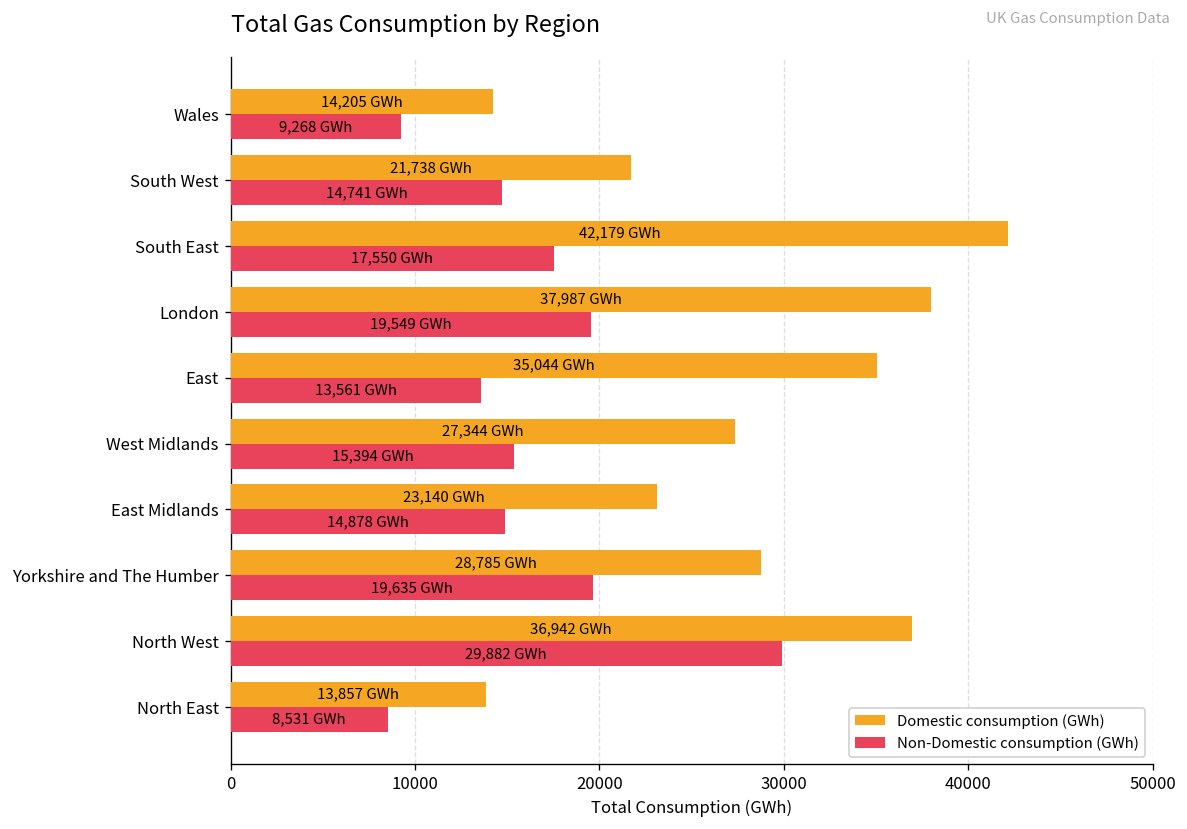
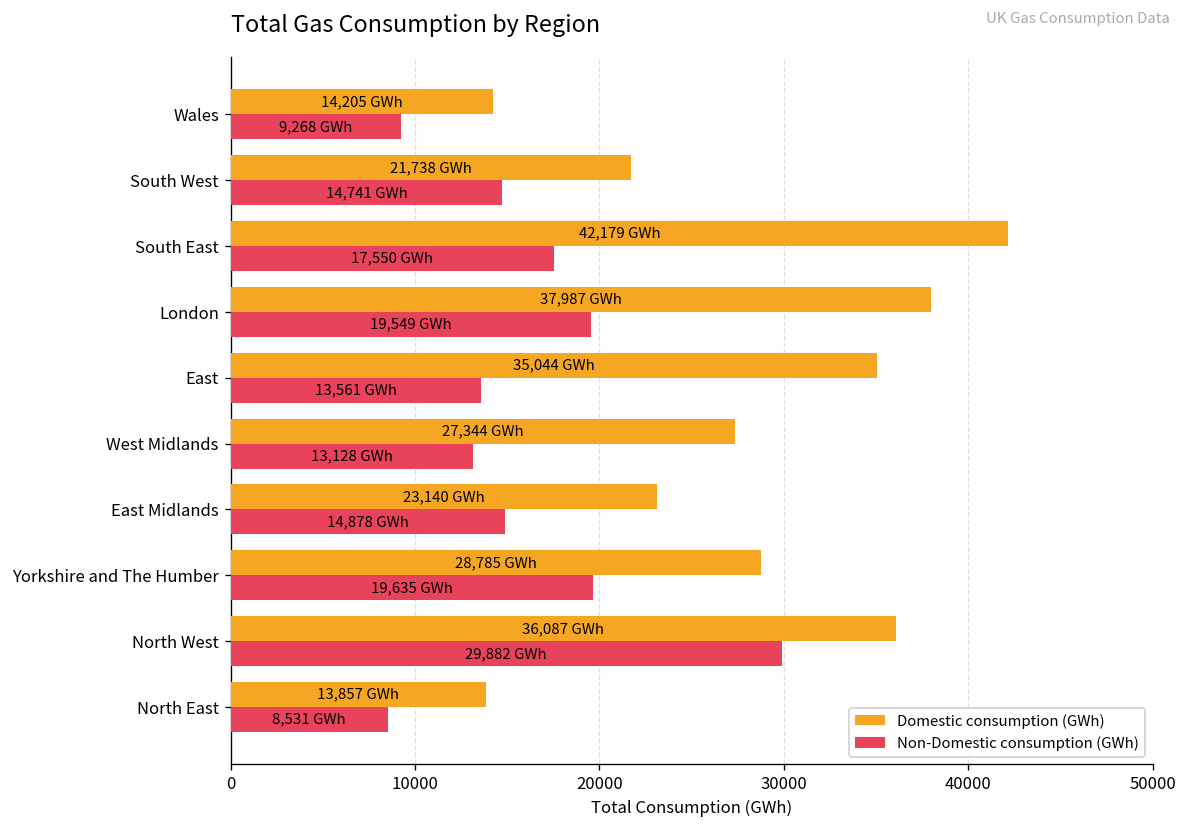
  {
    "Domestic consumption (GWh)": {
      "Wales": "14,205",
      "South West": "21,738",
      "South East": "42,179",
      "London": "37,987",
      "East": "35,044",
      "West Midlands": "27,344",
      "East Midlands": "23,140",
      "Yorkshire and The Humber": "28,785",
-     "North West": "36,942",
+     "North West": "36,087",
      "North East": "13,857"
    },
    "Non-Domestic consumption (GWh)": {
      "Wales": "9,268",
      "South West": "14,741",
      "South East": "17,550",
      "London": "19,549",
      "East": "13,561",
-     "West Midlands": "15,394",
+     "West Midlands": "13,128",
      "East Midlands": "14,878",
      "Yorkshire and The Humber": "19,635",
      "North West": "29,882",
      "North East": "8,531"
    }
  }
